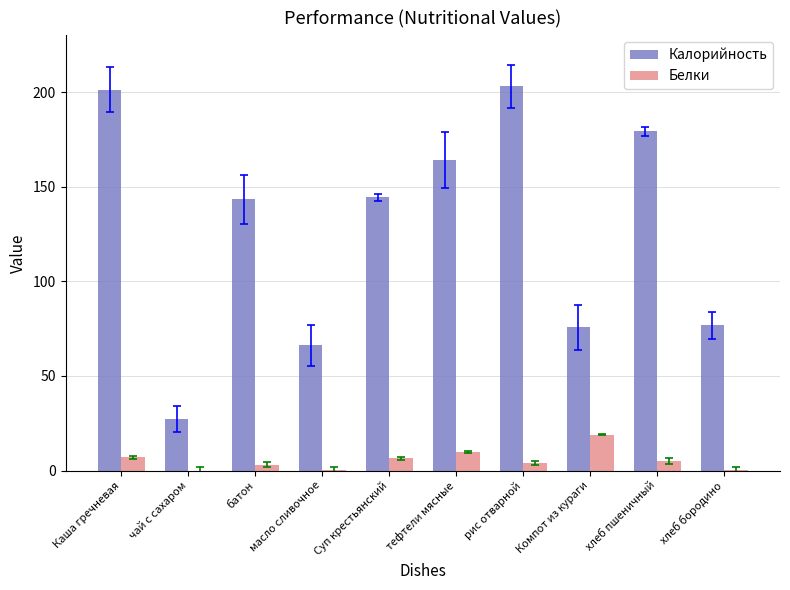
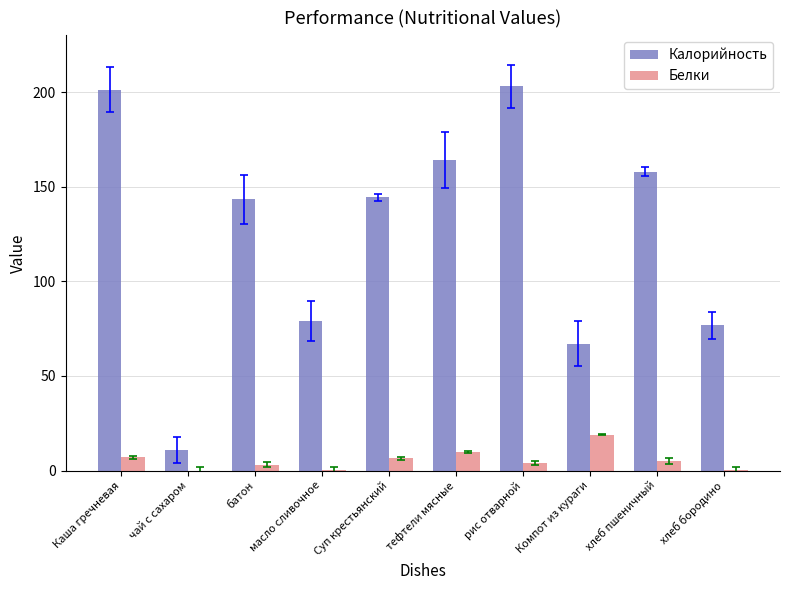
  {
    "Калорийность": {
      "Каша гречневая": 201,
-     "чай с сахаром": 27,
+     "чай с сахаром": 11,
      "батон": 143,
-     "масло сливочное": 66,
+     "масло сливочное": 79,
      "Суп крестьянский": 145,
      "тефтели мясные": 164,
      "рис отварной": 203,
-     "Компот из кураги": 76,
-     "хлеб пшеничный": 179,
+     "Компот из кураги": 67,
+     "хлеб пшеничный": 158,
      "хлеб бородино": 77
    },
    "Белки": {
      "Каша гречневая": 7,
      "чай с сахаром": 0,
      "батон": 3,
      "Суп крестьянский": 6,
      "тефтели мясные": 10,
      "рис отварной": 4,
      "Компот из кураги": 19,
      "хлеб пшеничный": 5
    }
  }
